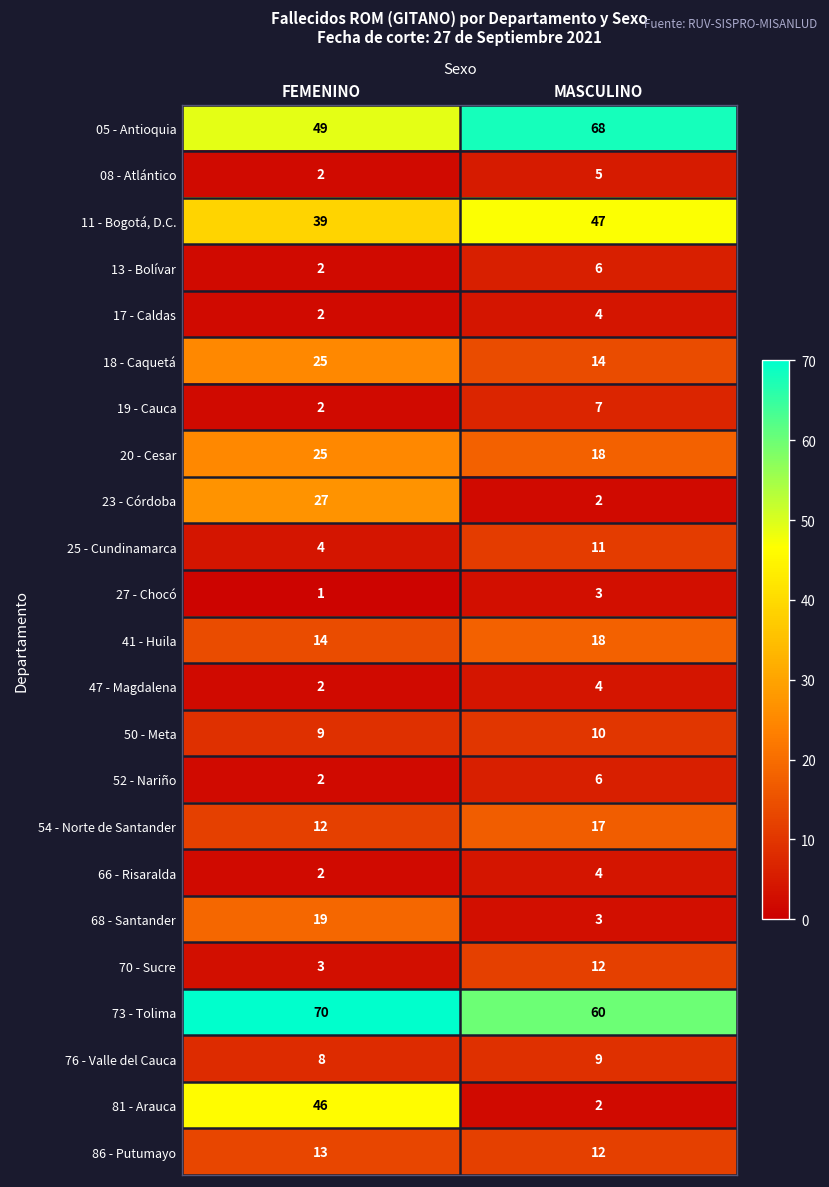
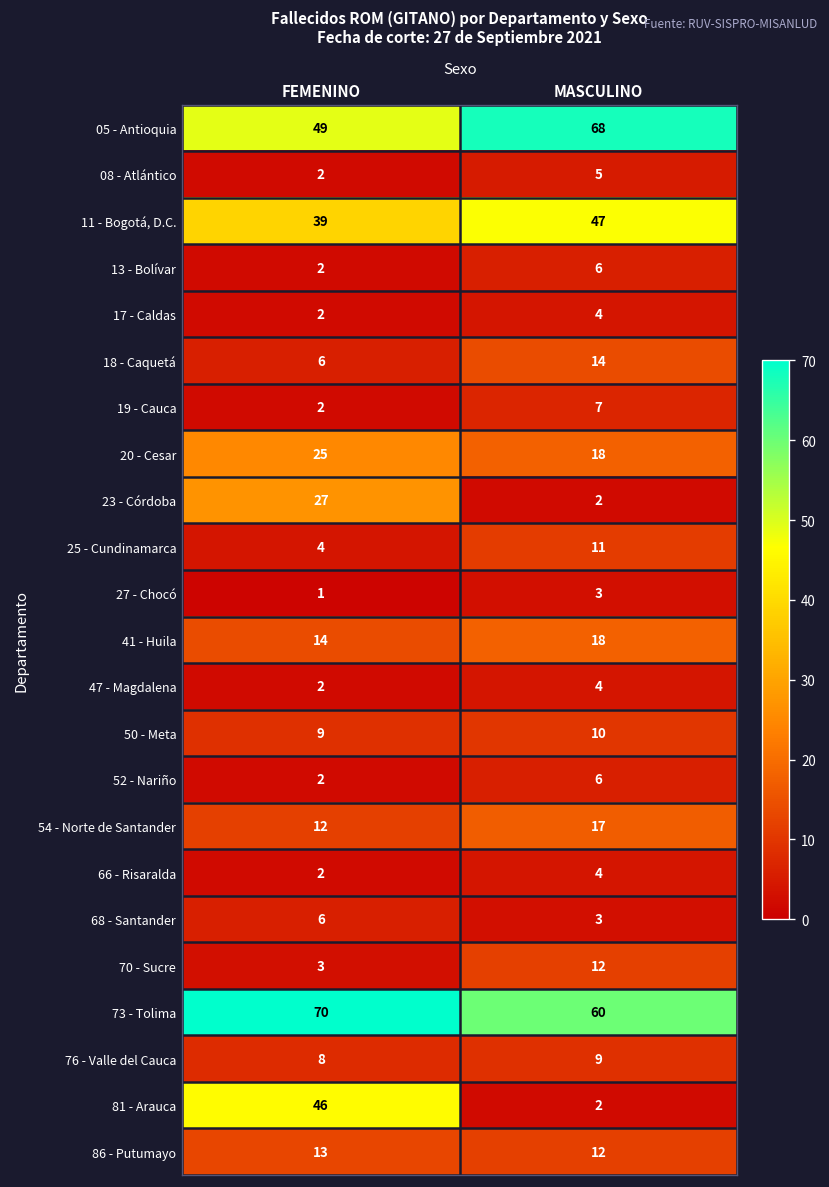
  {
    "05 - Antioquia": {
      "FEMENINO": 49,
      "MASCULINO": 68
    },
    "08 - Atlántico": {
      "FEMENINO": 2,
      "MASCULINO": 5
    },
    "11 - Bogotá, D.C.": {
      "FEMENINO": 39,
      "MASCULINO": 47
    },
    "13 - Bolívar": {
      "FEMENINO": 2,
      "MASCULINO": 6
    },
    "17 - Caldas": {
      "FEMENINO": 2,
      "MASCULINO": 4
    },
    "18 - Caquetá": {
-     "FEMENINO": 25,
+     "FEMENINO": 6,
      "MASCULINO": 14
    },
    "19 - Cauca": {
      "FEMENINO": 2,
      "MASCULINO": 7
    },
    "20 - Cesar": {
      "FEMENINO": 25,
      "MASCULINO": 18
    },
    "23 - Córdoba": {
      "FEMENINO": 27,
      "MASCULINO": 2
    },
    "25 - Cundinamarca": {
      "FEMENINO": 4,
      "MASCULINO": 11
    },
    "27 - Chocó": {
      "FEMENINO": 1,
      "MASCULINO": 3
    },
    "41 - Huila": {
      "FEMENINO": 14,
      "MASCULINO": 18
    },
    "47 - Magdalena": {
      "FEMENINO": 2,
      "MASCULINO": 4
    },
    "50 - Meta": {
      "FEMENINO": 9,
      "MASCULINO": 10
    },
    "52 - Nariño": {
      "FEMENINO": 2,
      "MASCULINO": 6
    },
    "54 - Norte de Santander": {
      "FEMENINO": 12,
      "MASCULINO": 17
    },
    "66 - Risaralda": {
      "FEMENINO": 2,
      "MASCULINO": 4
    },
    "68 - Santander": {
-     "FEMENINO": 19,
+     "FEMENINO": 6,
      "MASCULINO": 3
    },
    "70 - Sucre": {
      "FEMENINO": 3,
      "MASCULINO": 12
    },
    "73 - Tolima": {
      "FEMENINO": 70,
      "MASCULINO": 60
    },
    "76 - Valle del Cauca": {
      "FEMENINO": 8,
      "MASCULINO": 9
    },
    "81 - Arauca": {
      "FEMENINO": 46,
      "MASCULINO": 2
    },
    "86 - Putumayo": {
      "FEMENINO": 13,
      "MASCULINO": 12
    }
  }
